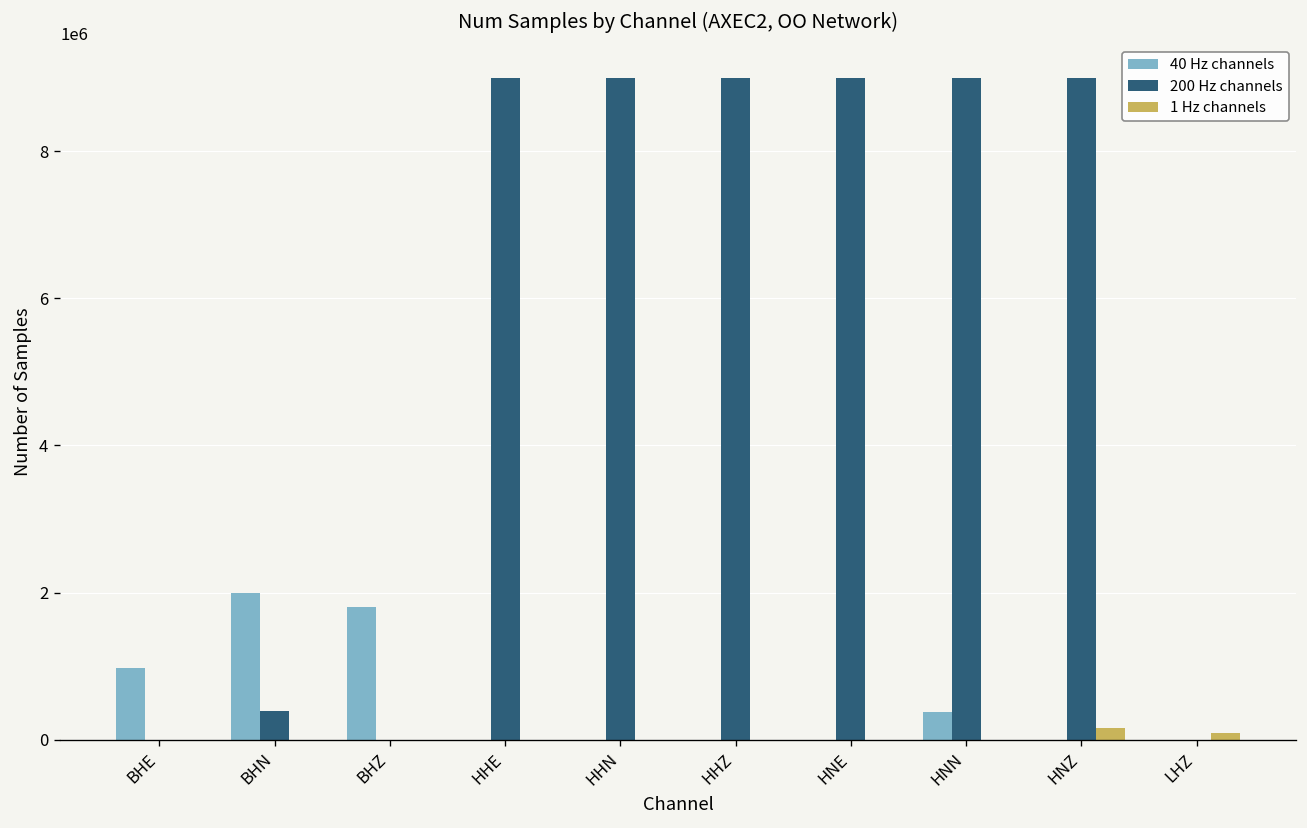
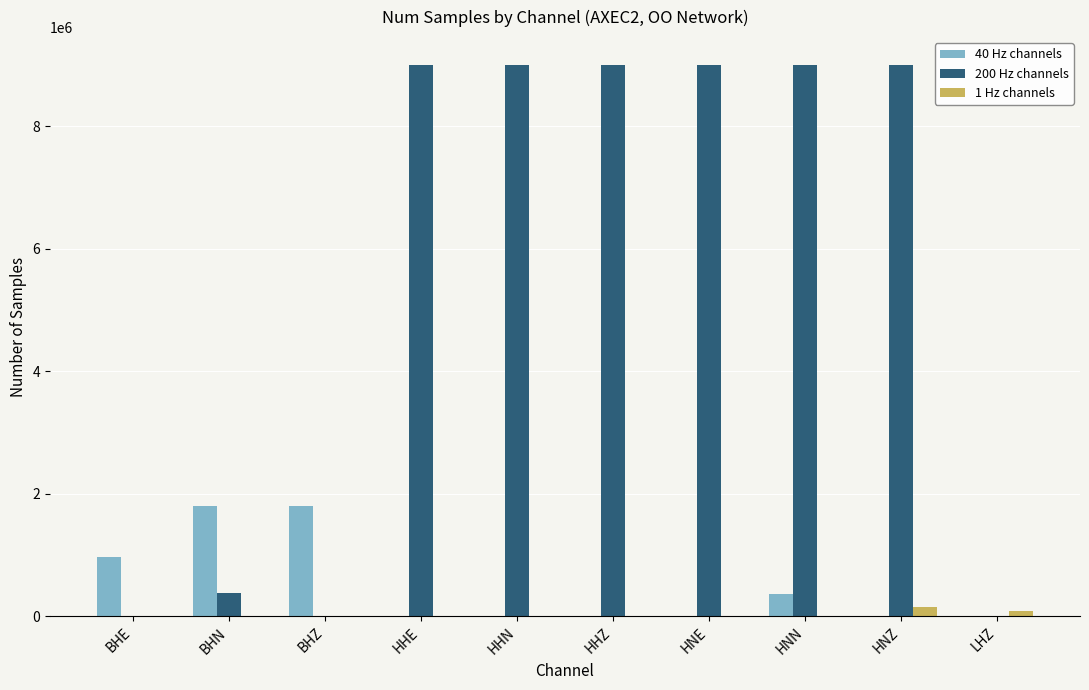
  {
    "40 Hz channels": {
      "BHE": 1000000,
-     "BHN": 2000000,
+     "BHN": 1800000,
      "BHZ": 1800000,
      "HHE": 0,
      "HHN": 0,
      "HHZ": 0,
      "HNE": 0,
      "HNN": 400000,
      "HNZ": 0,
      "LHZ": 0
    },
    "200 Hz channels": {
      "BHE": 0,
      "BHN": 400000,
      "BHZ": 0,
      "HHE": 9000000,
      "HHN": 9000000,
      "HHZ": 9000000,
      "HNE": 9000000,
      "HNN": 9000000,
      "HNZ": 9000000,
      "LHZ": 0
    },
    "1 Hz channels": {
      "BHE": 0,
      "BHN": 0,
      "BHZ": 0,
      "HHE": 0,
      "HHN": 0,
      "HHZ": 0,
      "HNE": 0,
      "HNN": 0,
      "HNZ": 200000,
      "LHZ": 100000
    }
  }
